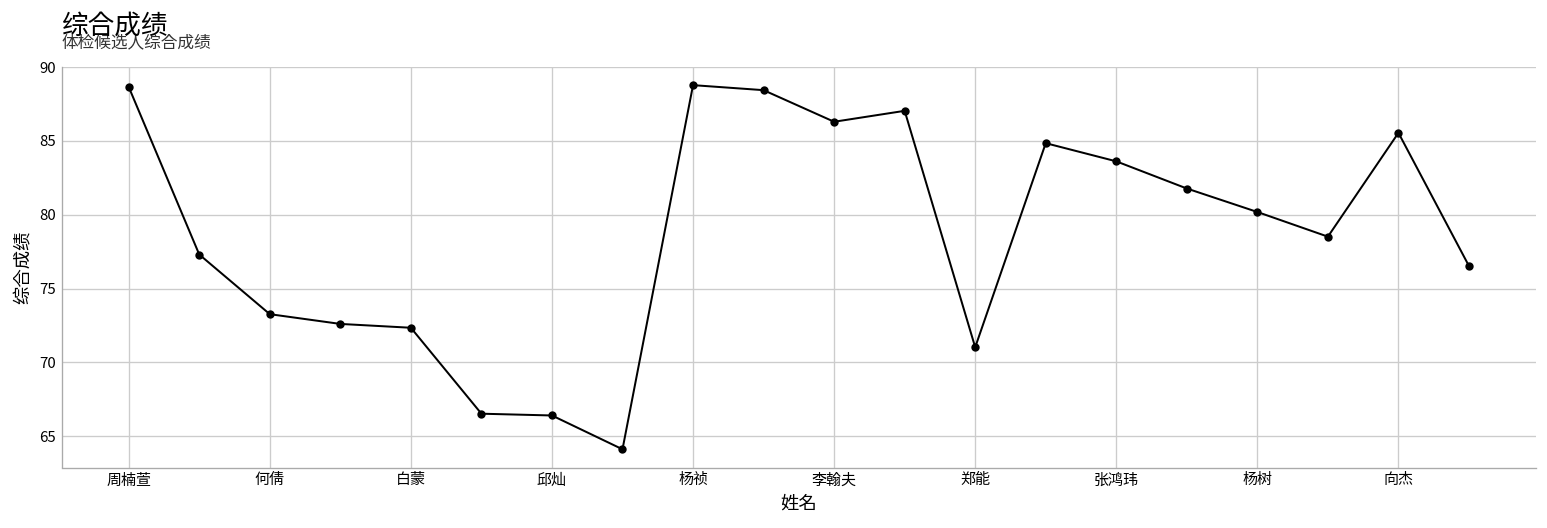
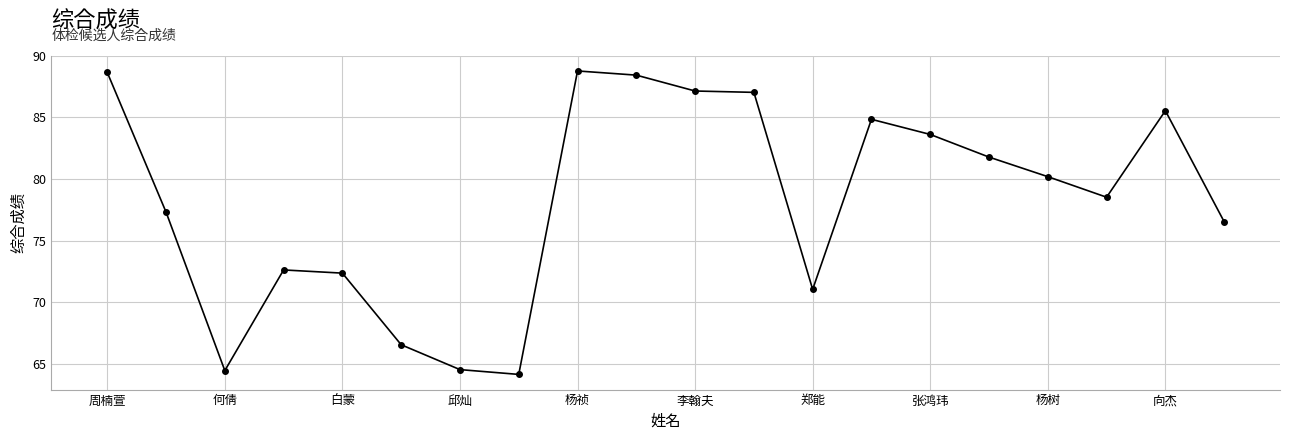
  {
    "周楠萱": 88.7,
-   "何倩": 73.3,
+   "何倩": 64.4,
    "白蒙": 72.4,
-   "邱灿": 66.4,
+   "邱灿": 64.5,
    "杨祯": 88.8,
-   "李翰夫": 86.3,
+   "李翰夫": 87.2,
    "郑能": 71.0,
    "张鸿玮": 83.6,
    "杨树": 80.2,
    "向杰": 85.6
  }
